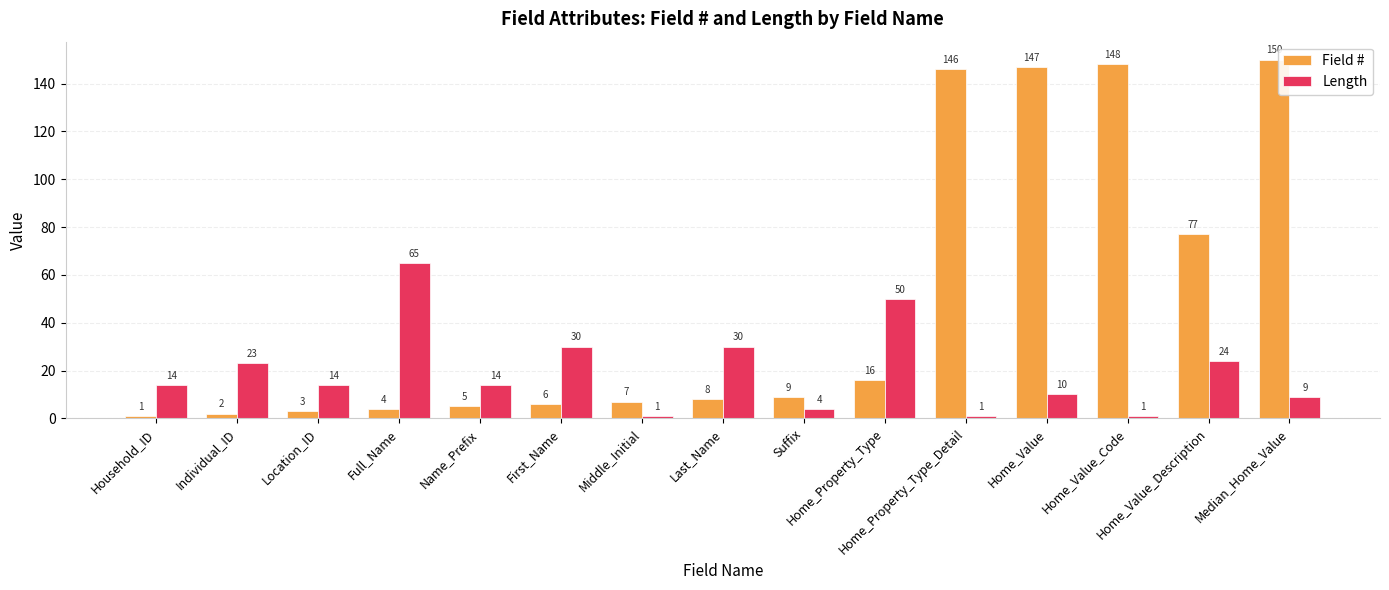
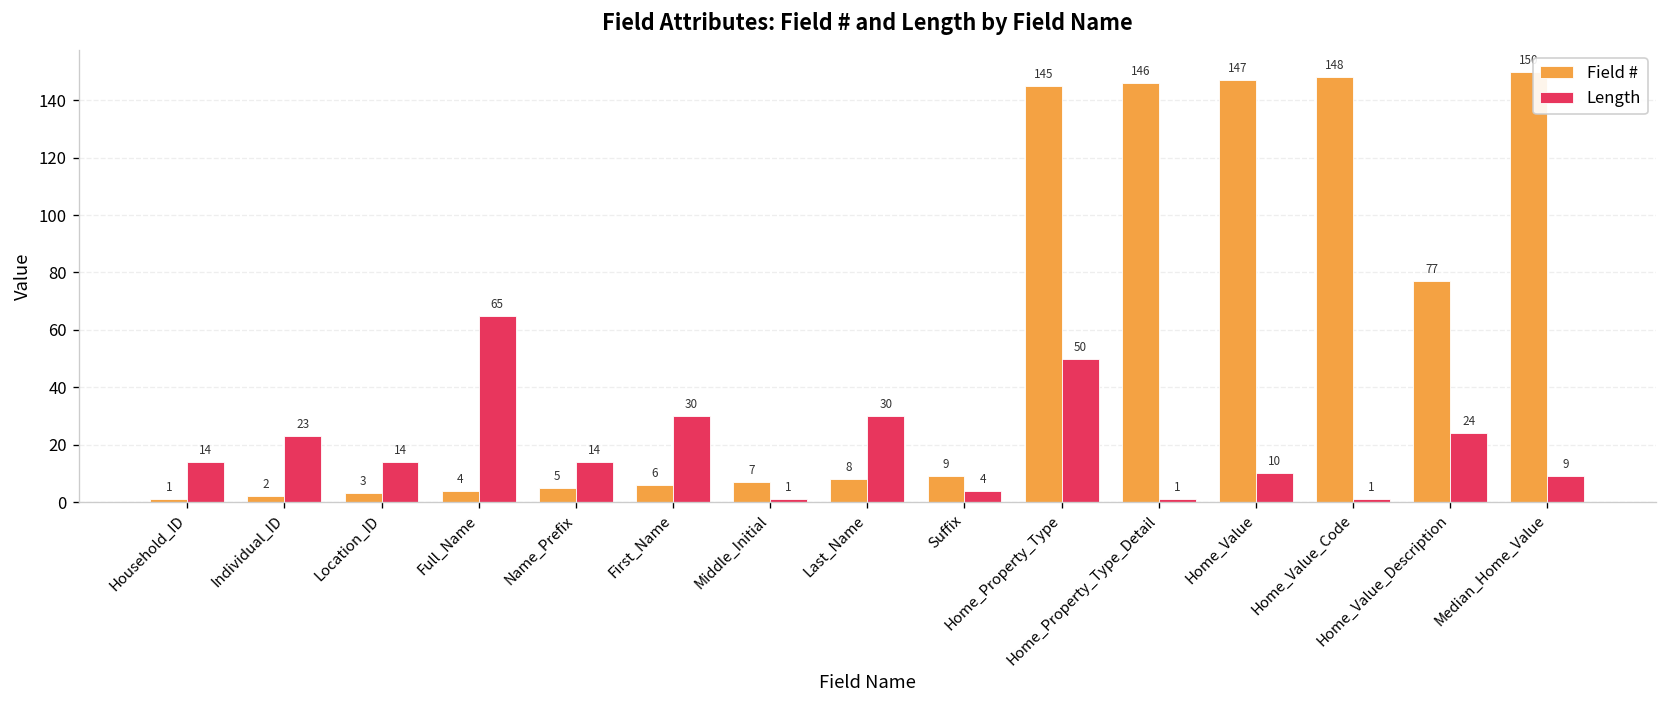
  {
    "Field #": {
      "Household_ID": 1,
      "Individual_ID": 2,
      "Location_ID": 3,
      "Full_Name": 4,
      "Name_Prefix": 5,
      "First_Name": 6,
      "Middle_Initial": 7,
      "Last_Name": 8,
      "Suffix": 9,
-     "Home_Property_Type": 16,
+     "Home_Property_Type": 145,
      "Home_Property_Type_Detail": 146,
      "Home_Value": 147,
      "Home_Value_Code": 148,
      "Home_Value_Description": 77
    },
    "Length": {
      "Household_ID": 14,
      "Individual_ID": 23,
      "Location_ID": 14,
      "Full_Name": 65,
      "Name_Prefix": 14,
      "First_Name": 30,
      "Middle_Initial": 1,
      "Last_Name": 30,
      "Suffix": 4,
      "Home_Property_Type": 50,
      "Home_Property_Type_Detail": 1,
      "Home_Value": 10,
      "Home_Value_Code": 1,
      "Home_Value_Description": 24,
      "Median_Home_Value": 9
    }
  }
